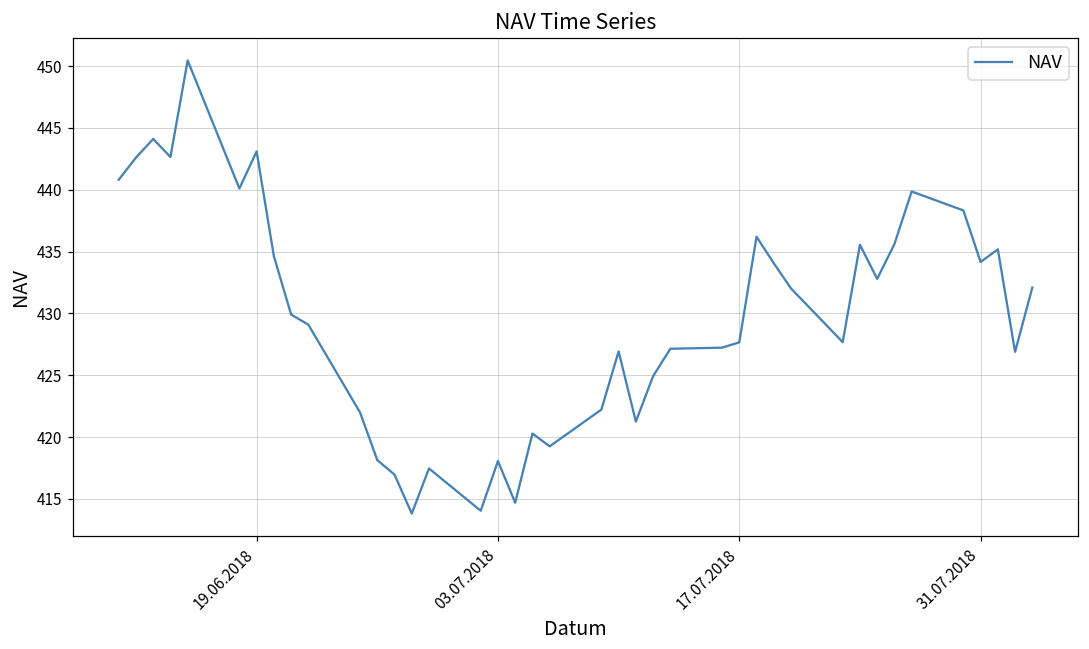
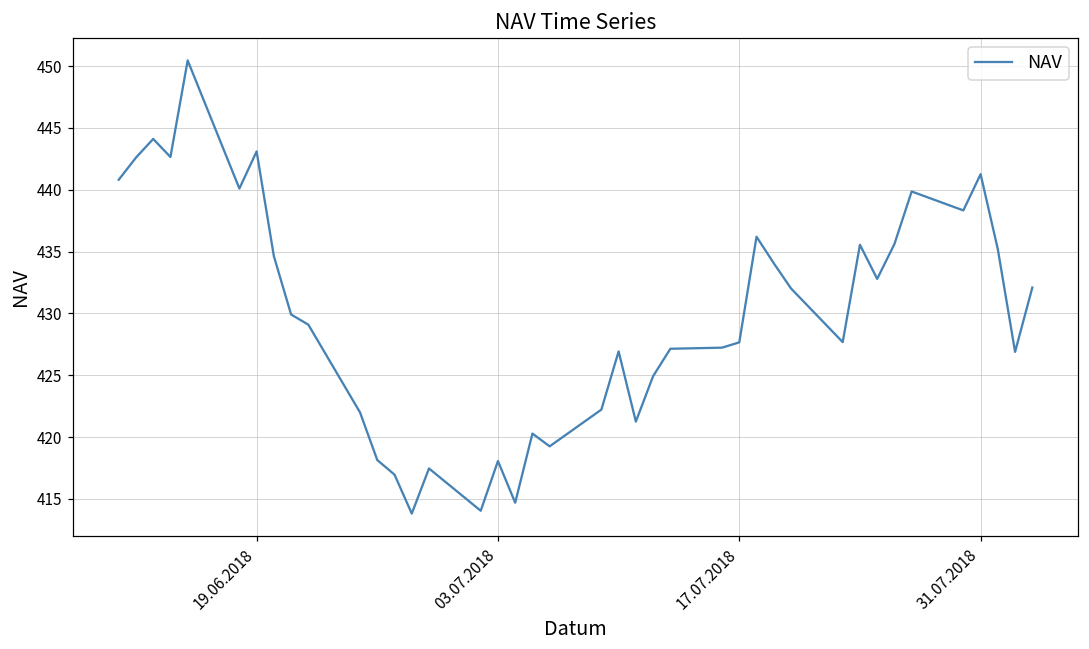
  {
    "19.06.2018": 443.1,
    "03.07.2018": 418.1,
    "17.07.2018": 427.7,
-   "31.07.2018": 434.2
+   "31.07.2018": 441.3
  }
